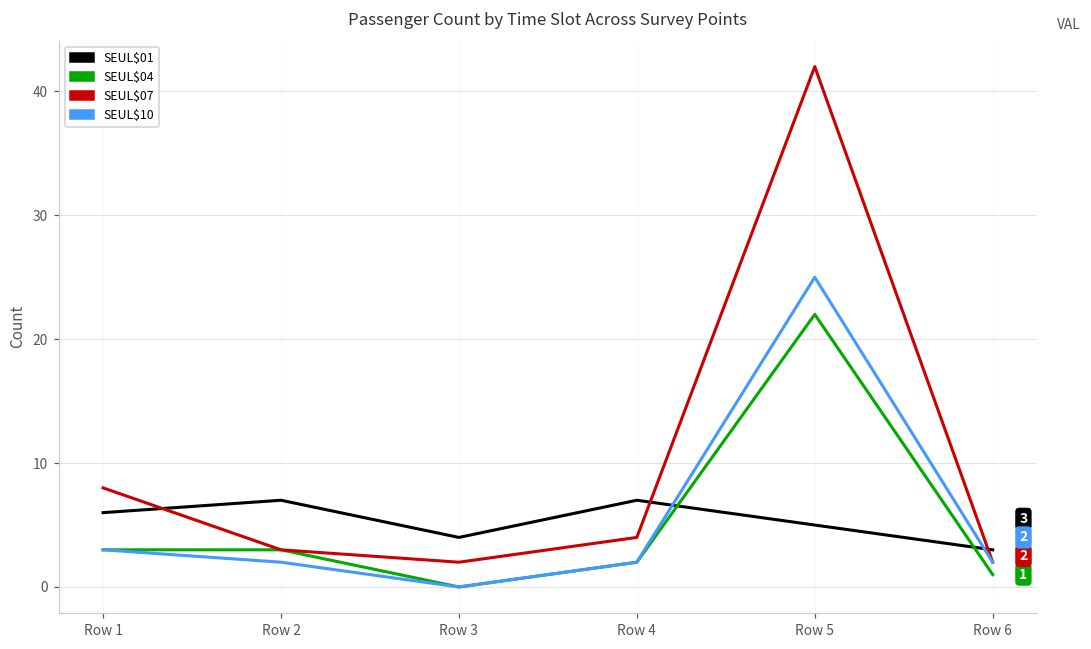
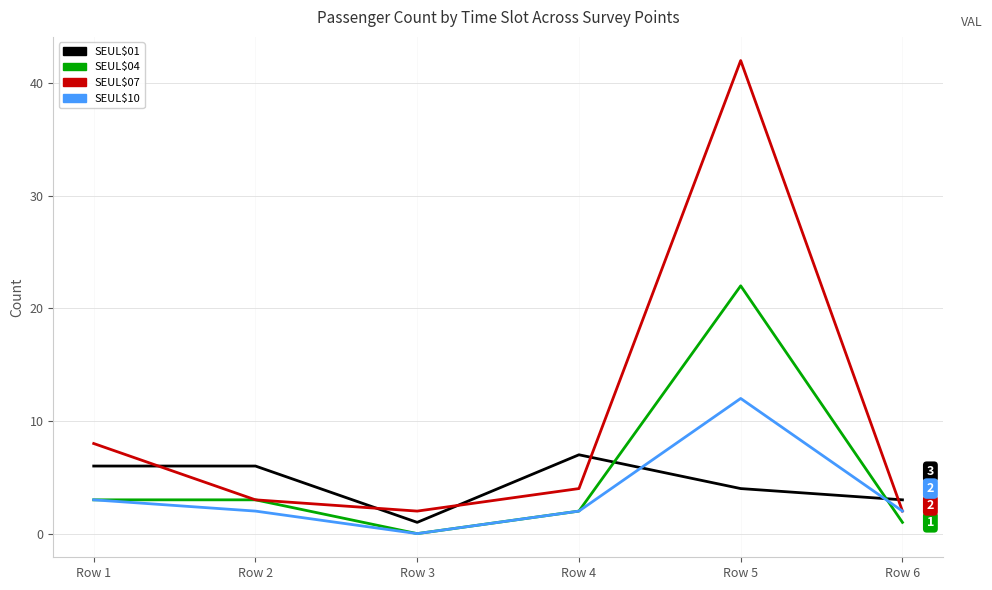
  {
    "SEUL$01": {
      "Row 1": 6,
-     "Row 2": 7,
-     "Row 3": 4,
+     "Row 2": 6,
+     "Row 3": 1,
      "Row 4": 7,
-     "Row 5": 5
+     "Row 5": 4
    },
    "SEUL$04": {
      "Row 5": 22
    },
    "SEUL$07": {
      "Row 1": 8,
      "Row 3": 2,
      "Row 4": 4,
      "Row 5": 42
    },
    "SEUL$10": {
      "Row 2": 2,
-     "Row 5": 25
+     "Row 5": 12
    }
  }
